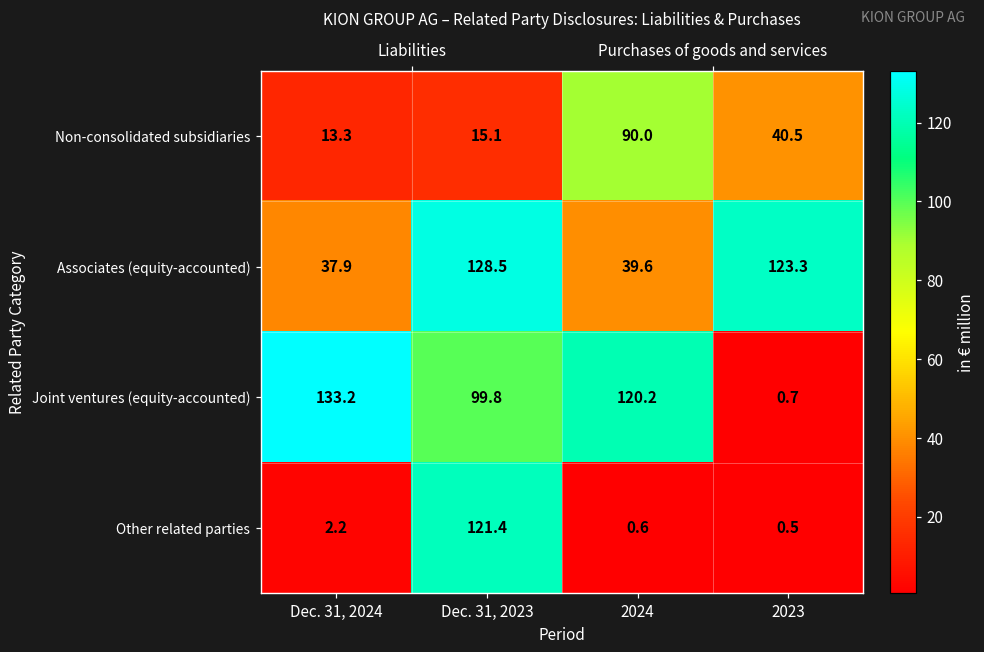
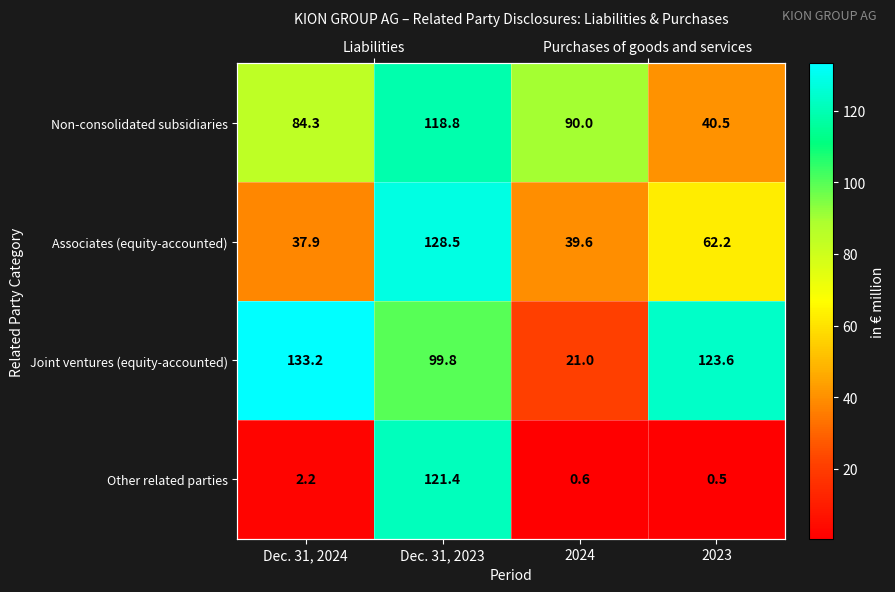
  {
    "Non-consolidated subsidiaries": {
-     "Dec. 31, 2024": 13.3,
-     "Dec. 31, 2023": 15.1,
+     "Dec. 31, 2024": 84.3,
+     "Dec. 31, 2023": 118.8,
      "2024": 90.0,
      "2023": 40.5
    },
    "Associates (equity-accounted)": {
      "Dec. 31, 2024": 37.9,
      "Dec. 31, 2023": 128.5,
      "2024": 39.6,
-     "2023": 123.3
+     "2023": 62.2
    },
    "Joint ventures (equity-accounted)": {
      "Dec. 31, 2024": 133.2,
      "Dec. 31, 2023": 99.8,
-     "2024": 120.2,
-     "2023": 0.7
+     "2024": 21.0,
+     "2023": 123.6
    },
    "Other related parties": {
      "Dec. 31, 2024": 2.2,
      "Dec. 31, 2023": 121.4,
      "2024": 0.6,
      "2023": 0.5
    }
  }
